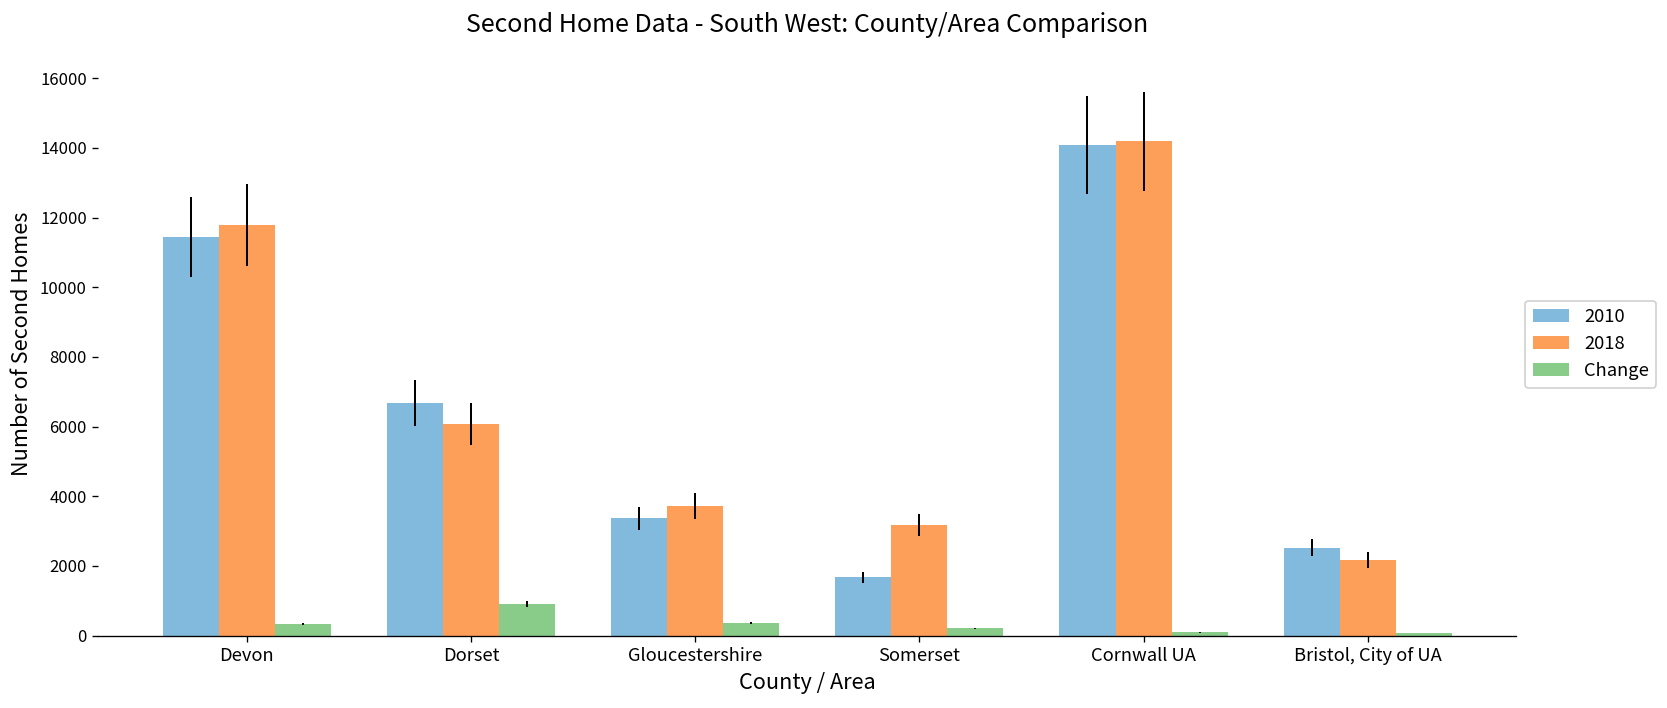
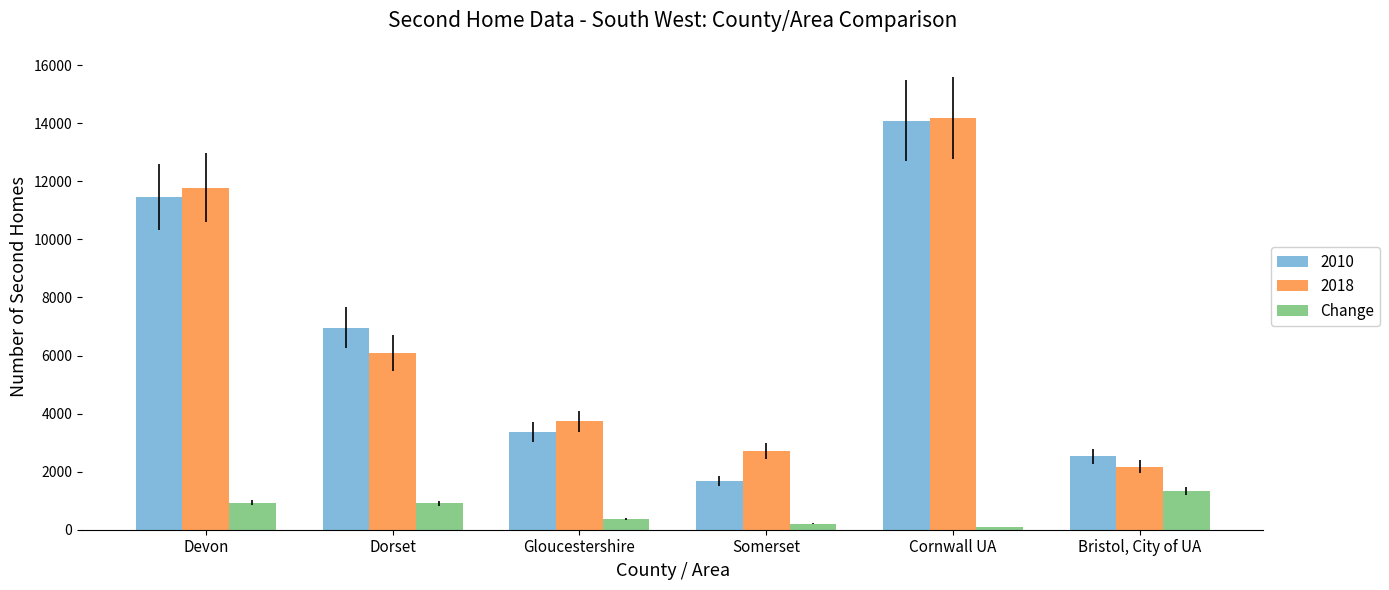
  {
    "2010": {
      "Devon": 11500,
-     "Dorset": 6700,
+     "Dorset": 7000,
      "Gloucestershire": 3400,
      "Somerset": 1700,
      "Cornwall UA": 14100,
      "Bristol, City of UA": 2500
    },
    "2018": {
      "Devon": 11800,
      "Dorset": 6100,
      "Gloucestershire": 3700,
-     "Somerset": 3200,
+     "Somerset": 2700,
      "Cornwall UA": 14200,
      "Bristol, City of UA": 2200
    },
    "Change": {
-     "Devon": 300,
+     "Devon": 900,
      "Dorset": 900,
      "Gloucestershire": 400,
      "Somerset": 200,
      "Cornwall UA": 100,
-     "Bristol, City of UA": 100
+     "Bristol, City of UA": 1300
    }
  }
